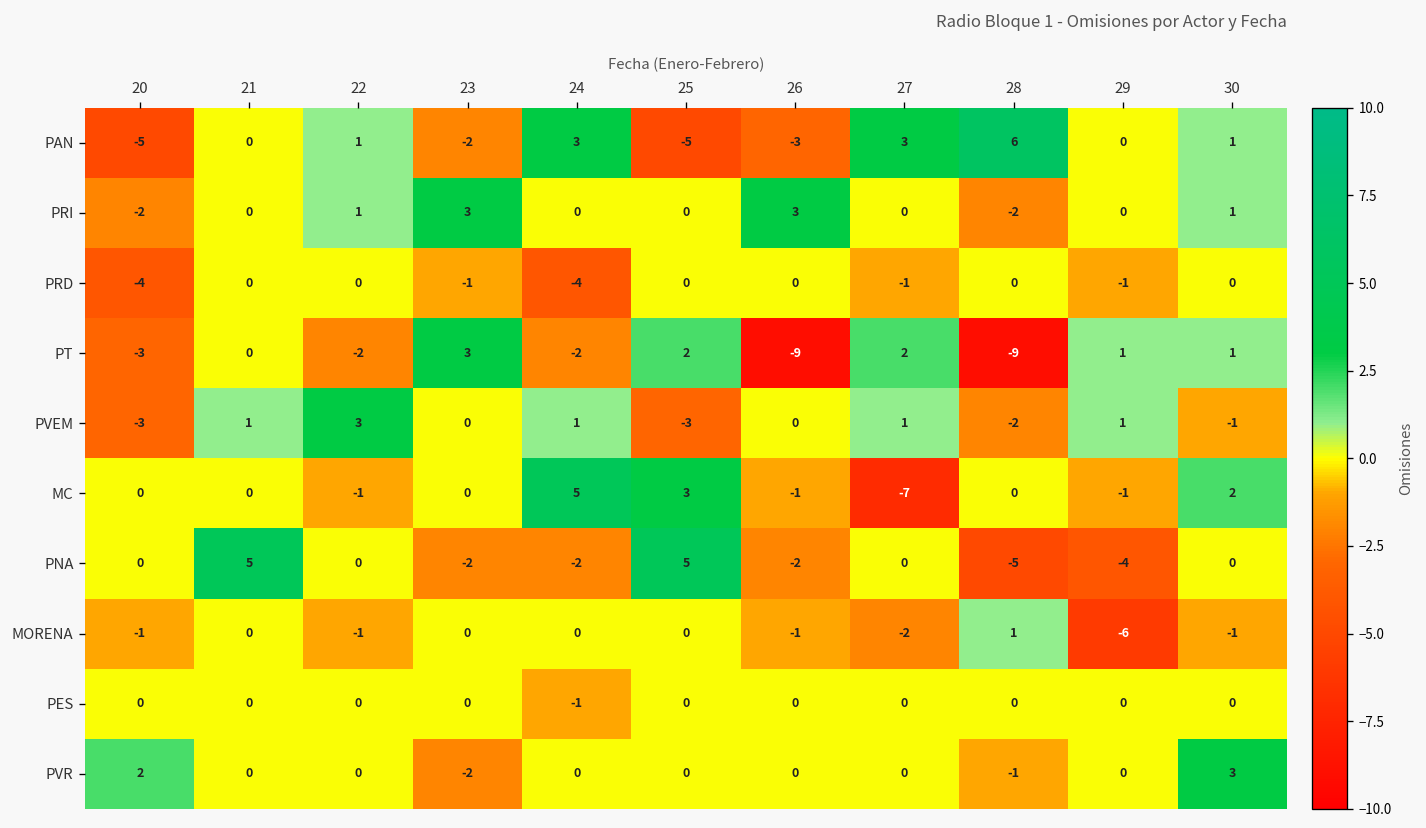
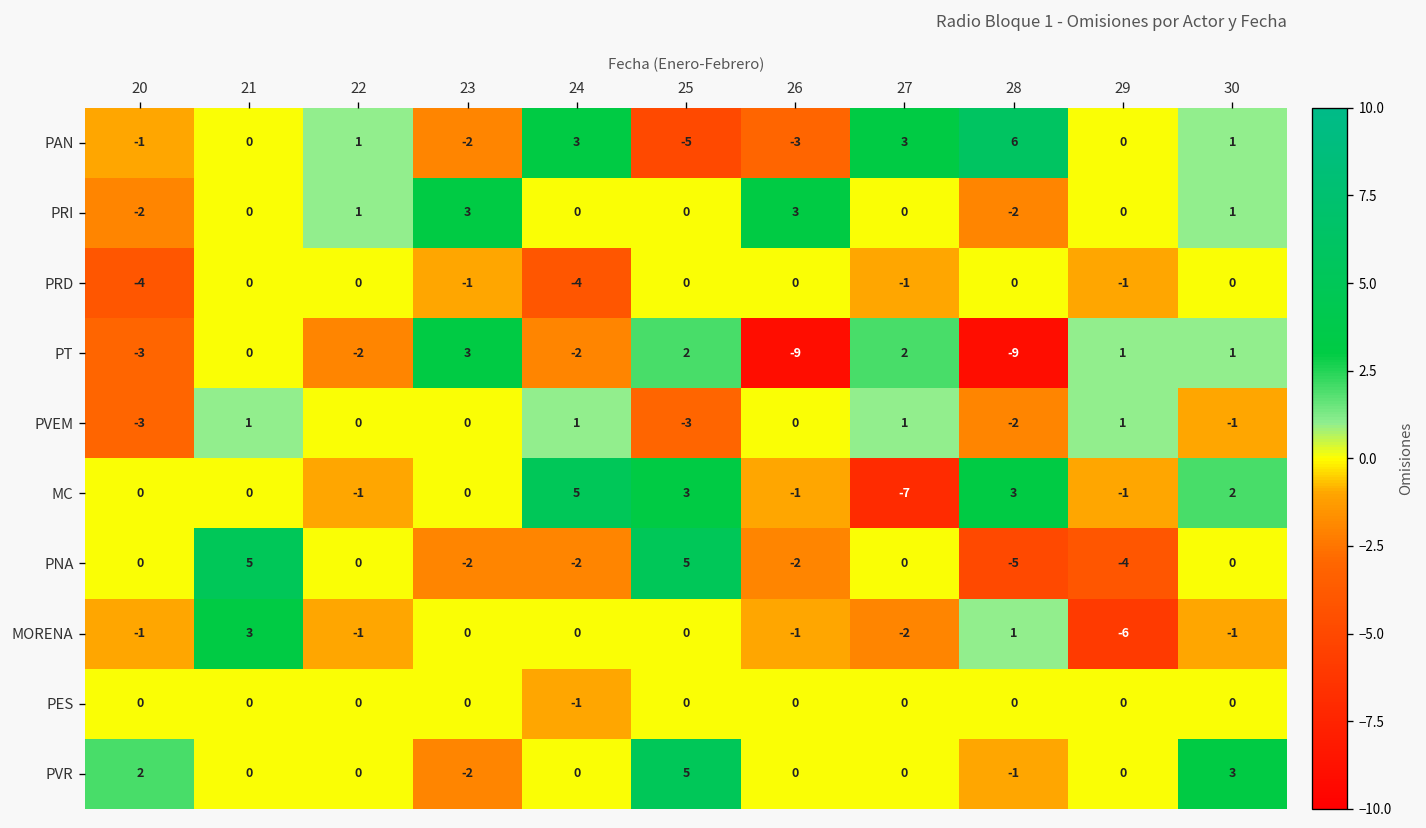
  {
    "PAN": {
-     "20": -5,
+     "20": -1,
      "21": 0,
      "22": 1,
      "23": -2,
      "24": 3,
      "25": -5,
      "26": -3,
      "27": 3,
      "28": 6,
      "29": 0,
      "30": 1
    },
    "PRI": {
      "20": -2,
      "21": 0,
      "22": 1,
      "23": 3,
      "24": 0,
      "25": 0,
      "26": 3,
      "27": 0,
      "28": -2,
      "29": 0,
      "30": 1
    },
    "PRD": {
      "20": -4,
      "21": 0,
      "22": 0,
      "23": -1,
      "24": -4,
      "25": 0,
      "26": 0,
      "27": -1,
      "28": 0,
      "29": -1,
      "30": 0
    },
    "PT": {
      "20": -3,
      "21": 0,
      "22": -2,
      "23": 3,
      "24": -2,
      "25": 2,
      "26": -9,
      "27": 2,
      "28": -9,
      "29": 1,
      "30": 1
    },
    "PVEM": {
      "20": -3,
      "21": 1,
-     "22": 3,
+     "22": 0,
      "23": 0,
      "24": 1,
      "25": -3,
      "26": 0,
      "27": 1,
      "28": -2,
      "29": 1,
      "30": -1
    },
    "MC": {
      "20": 0,
      "21": 0,
      "22": -1,
      "23": 0,
      "24": 5,
      "25": 3,
      "26": -1,
      "27": -7,
-     "28": 0,
+     "28": 3,
      "29": -1,
      "30": 2
    },
    "PNA": {
      "20": 0,
      "21": 5,
      "22": 0,
      "23": -2,
      "24": -2,
      "25": 5,
      "26": -2,
      "27": 0,
      "28": -5,
      "29": -4,
      "30": 0
    },
    "MORENA": {
      "20": -1,
-     "21": 0,
+     "21": 3,
      "22": -1,
      "23": 0,
      "24": 0,
      "25": 0,
      "26": -1,
      "27": -2,
      "28": 1,
      "29": -6,
      "30": -1
    },
    "PES": {
      "20": 0,
      "21": 0,
      "22": 0,
      "23": 0,
      "24": -1,
      "25": 0,
      "26": 0,
      "27": 0,
      "28": 0,
      "29": 0,
      "30": 0
    },
    "PVR": {
      "20": 2,
      "21": 0,
      "22": 0,
      "23": -2,
      "24": 0,
-     "25": 0,
+     "25": 5,
      "26": 0,
      "27": 0,
      "28": -1,
      "29": 0,
      "30": 3
    }
  }
